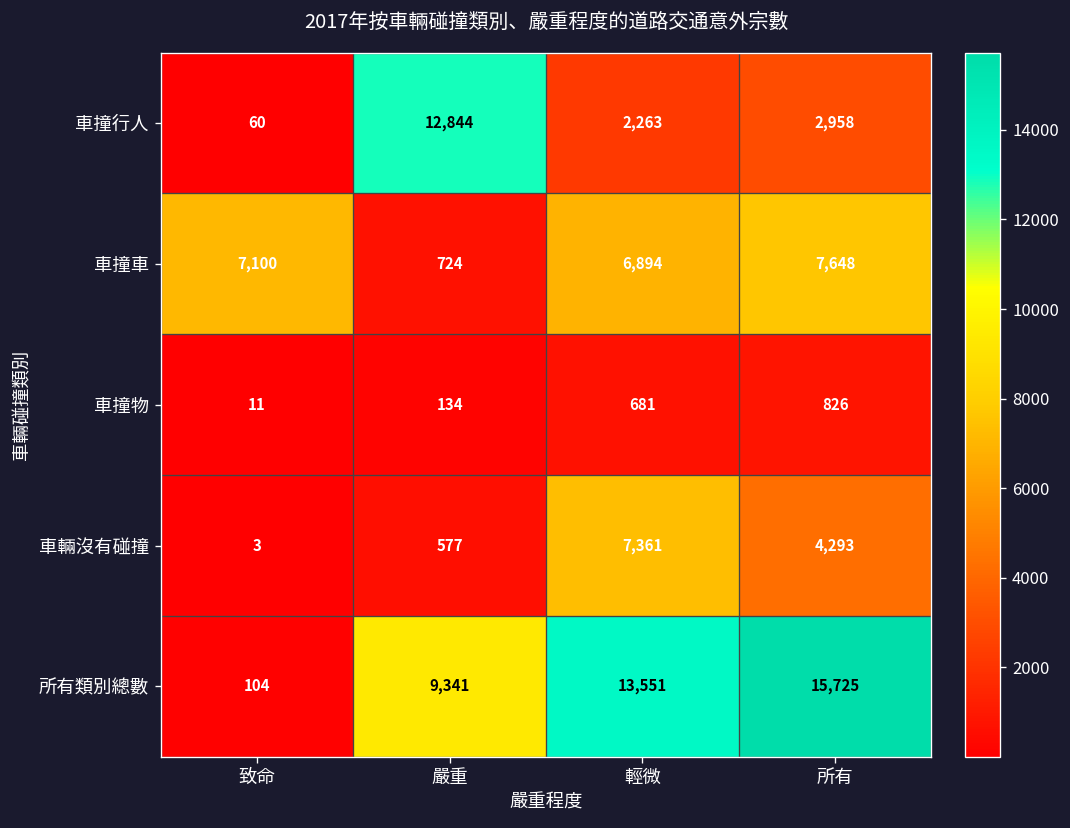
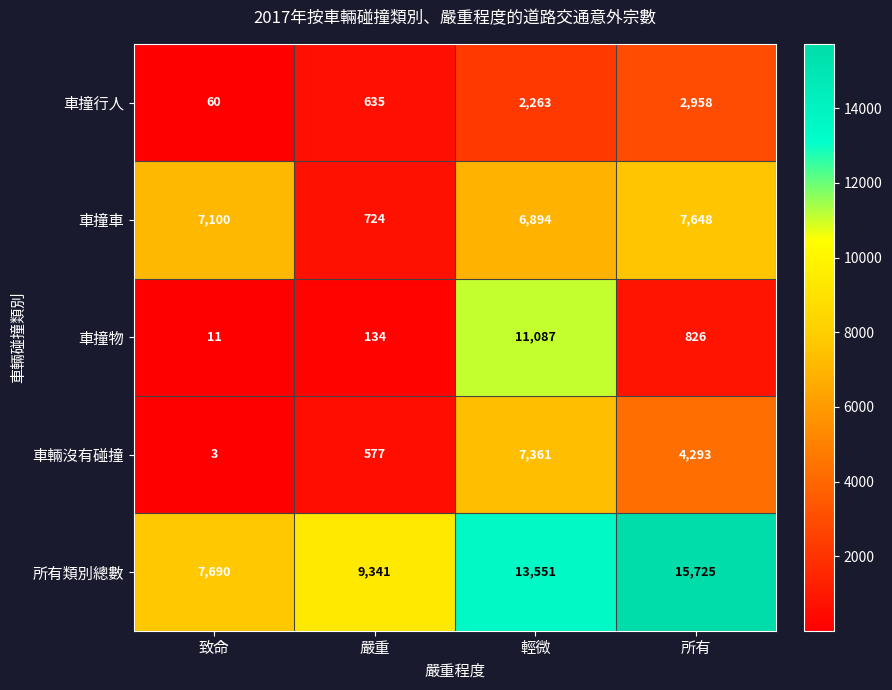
  {
    "車撞行人": {
      "致命": "60",
-     "嚴重": "12,844",
+     "嚴重": "635",
      "輕微": "2,263",
      "所有": "2,958"
    },
    "車撞車": {
      "致命": "7,100",
      "嚴重": "724",
      "輕微": "6,894",
      "所有": "7,648"
    },
    "車撞物": {
      "致命": "11",
      "嚴重": "134",
-     "輕微": "681",
+     "輕微": "11,087",
      "所有": "826"
    },
    "車輛沒有碰撞": {
      "致命": "3",
      "嚴重": "577",
      "輕微": "7,361",
      "所有": "4,293"
    },
    "所有類別總數": {
-     "致命": "104",
+     "致命": "7,690",
      "嚴重": "9,341",
      "輕微": "13,551",
      "所有": "15,725"
    }
  }
